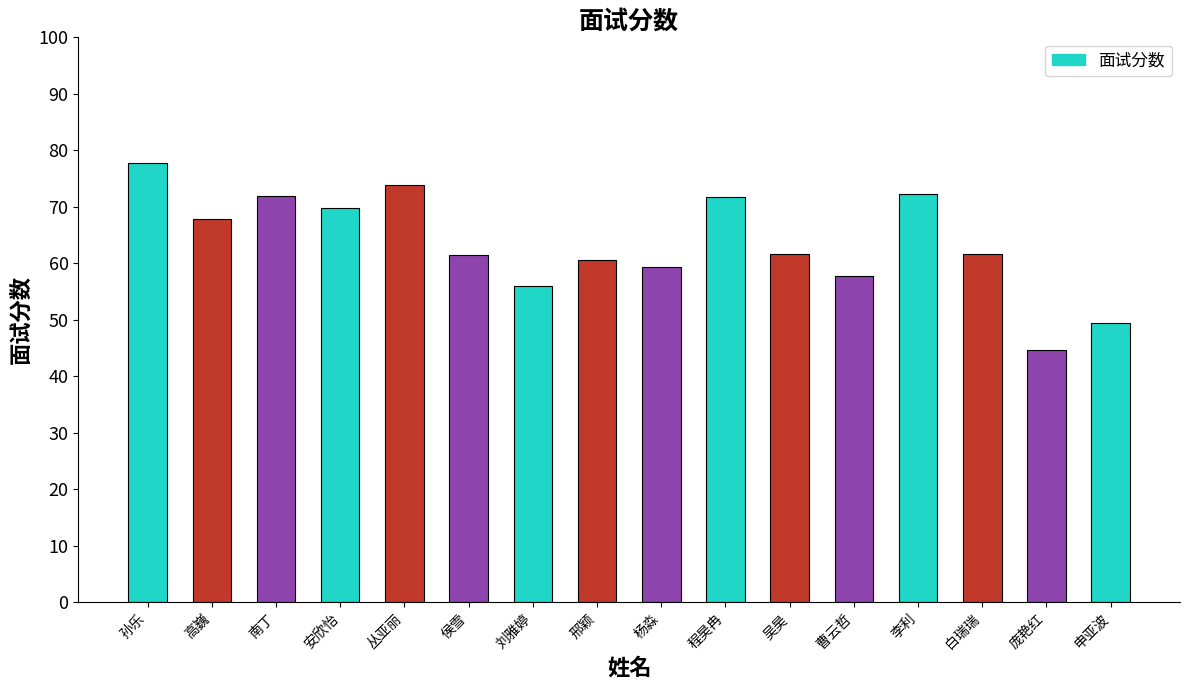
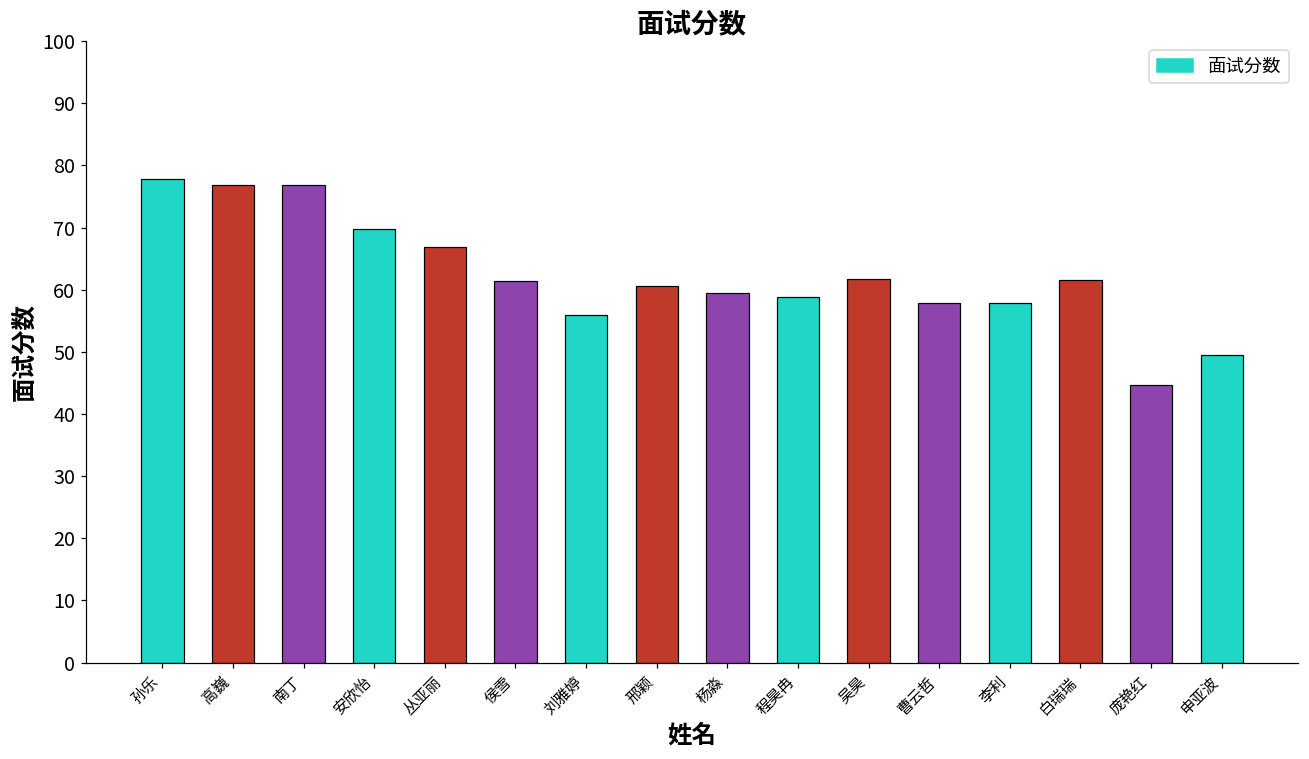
  {
    "孙乐": 78,
-   "高巍": 68,
-   "南丁": 72,
+   "高巍": 77,
+   "南丁": 77,
    "安欣怡": 70,
-   "丛亚丽": 74,
+   "丛亚丽": 67,
    "侯雪": 61,
    "刘雅婷": 56,
    "邢颖": 61,
    "杨淼": 59,
-   "程昊冉": 72,
+   "程昊冉": 59,
    "吴昊": 62,
    "曹云哲": 58,
-   "李利": 72,
+   "李利": 58,
    "白瑞瑞": 62,
    "庞艳红": 45,
    "申亚波": 50
  }
